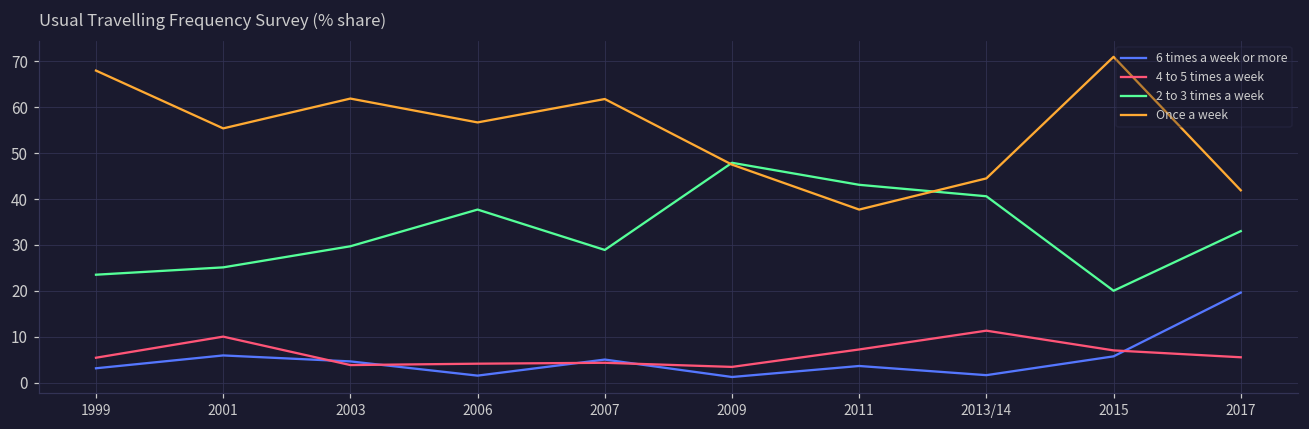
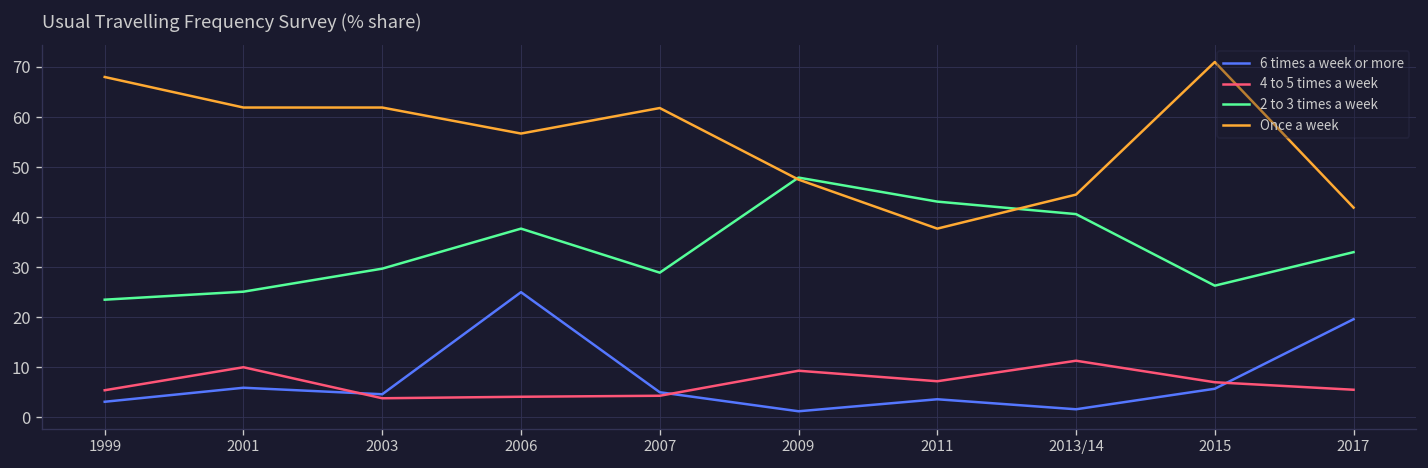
  {
    "6 times a week or more": {
      "1999": 3,
      "2001": 6,
      "2003": 5,
-     "2006": 2,
+     "2006": 25,
      "2007": 5,
      "2009": 1,
      "2011": 4,
      "2013/14": 2,
      "2015": 6,
      "2017": 20
    },
    "4 to 5 times a week": {
      "1999": 5,
      "2001": 10,
      "2003": 4,
      "2006": 4,
      "2007": 4,
-     "2009": 3,
+     "2009": 9,
      "2011": 7,
      "2013/14": 11,
      "2015": 7,
      "2017": 6
    },
    "2 to 3 times a week": {
      "1999": 24,
      "2001": 25,
      "2003": 30,
      "2006": 38,
      "2007": 29,
      "2011": 43,
      "2013/14": 41,
-     "2015": 20,
+     "2015": 26,
      "2017": 33
    },
    "Once a week": {
      "1999": 68,
-     "2001": 55,
+     "2001": 62,
      "2003": 62,
      "2006": 57,
      "2007": 62,
      "2011": 38,
      "2013/14": 45,
      "2015": 71,
      "2017": 42
    }
  }
